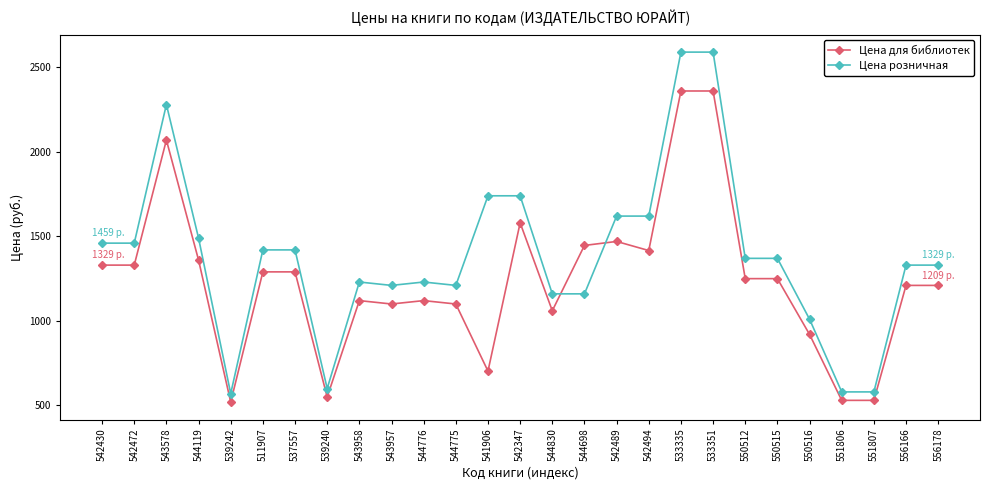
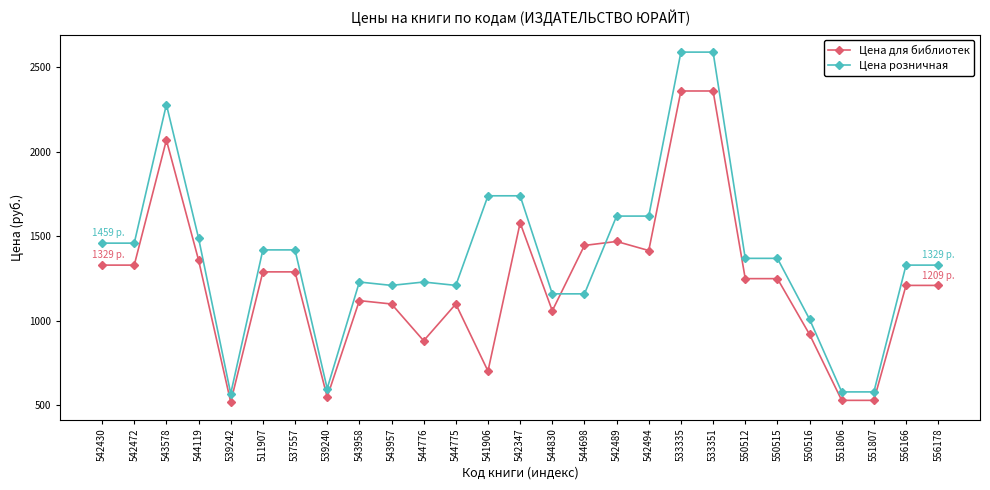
  {
    "Цена для библиотек": {
      "543578": 2070,
      "544119": 1360,
      "539242": 520,
      "511907": 1290,
      "537557": 1290,
      "539240": 550,
      "543958": 1120,
      "543957": 1100,
-     "544776": 1120,
+     "544776": 880,
      "544775": 1100,
      "541906": 700,
      "542347": 1580,
      "544830": 1060,
      "544698": 1450,
      "542489": 1470,
      "542494": 1420,
      "533335": 2360,
      "533351": 2360,
      "550512": 1250,
      "550515": 1250,
      "550516": 920,
      "551806": 530,
      "551807": 530
    },
    "Цена розничная": {
      "542430": 1459,
      "556178": 1329
    }
  }
